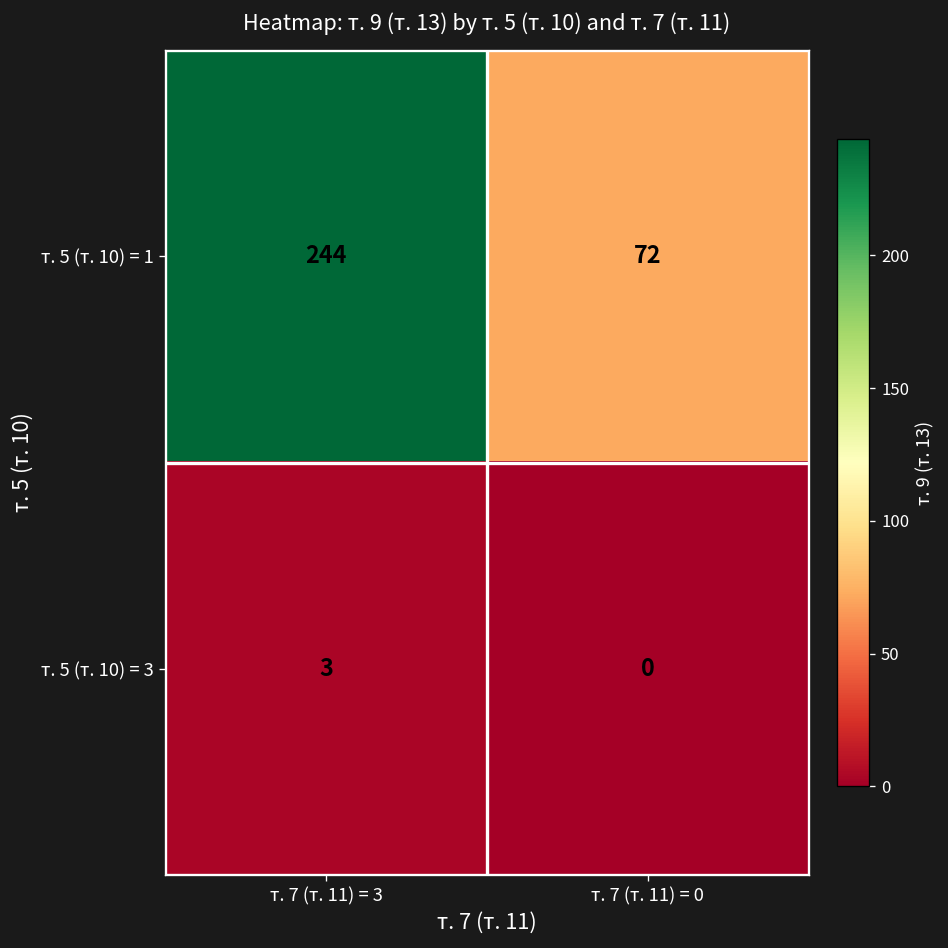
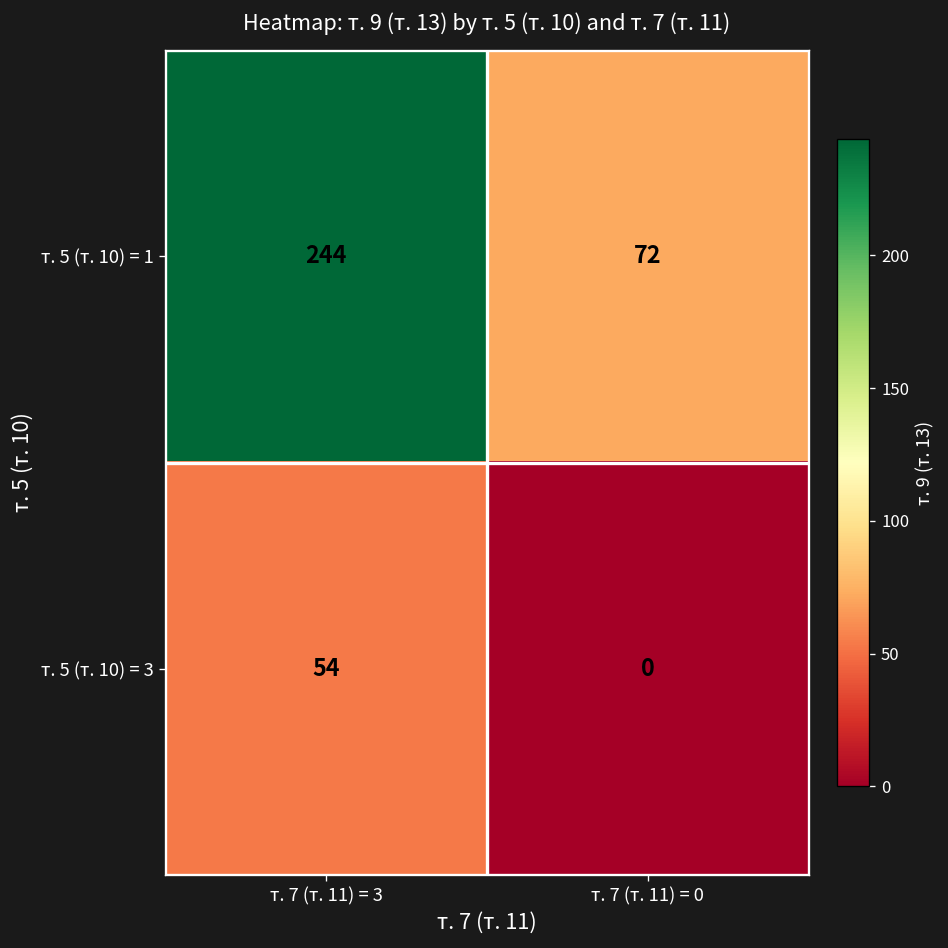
  {
    "т. 5 (т. 10) = 1": {
      "т. 7 (т. 11) = 3": 244,
      "т. 7 (т. 11) = 0": 72
    },
    "т. 5 (т. 10) = 3": {
-     "т. 7 (т. 11) = 3": 3,
+     "т. 7 (т. 11) = 3": 54,
      "т. 7 (т. 11) = 0": 0
    }
  }
